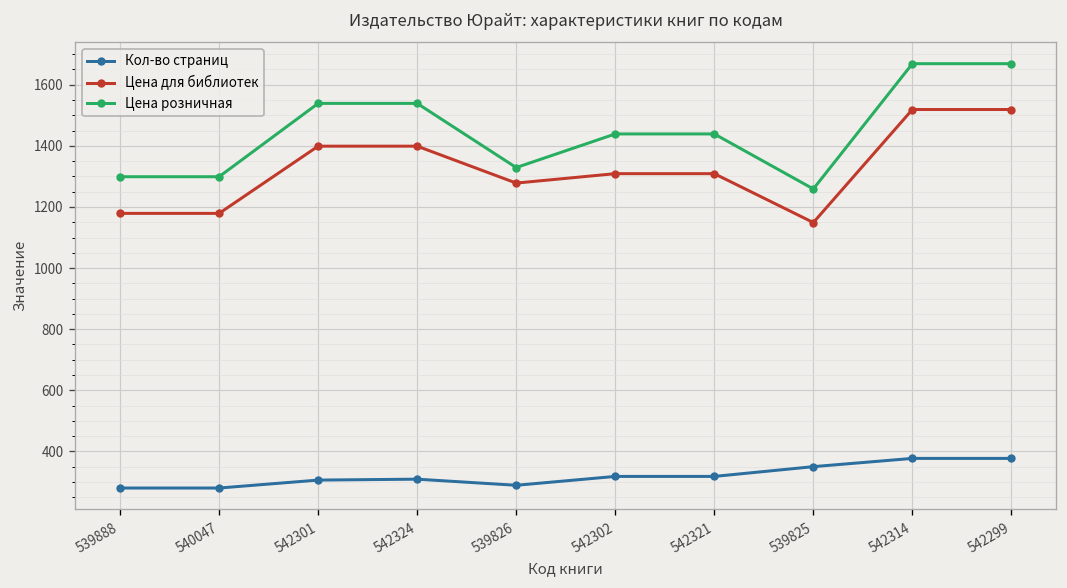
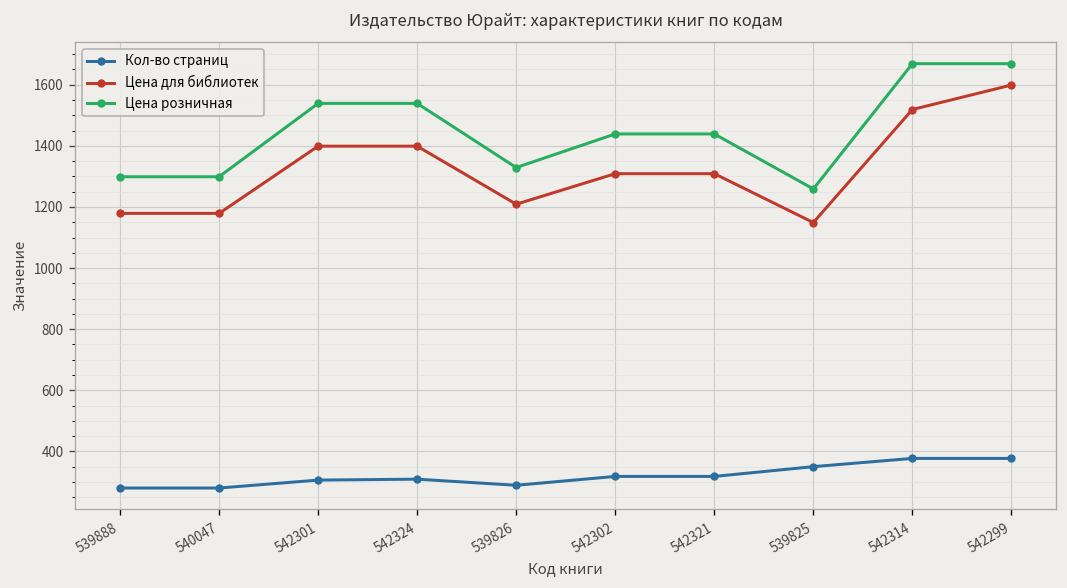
  {
    "Кол-во страниц": {
      "539888": 280,
      "540047": 280,
      "542301": 310,
      "542324": 310,
      "539826": 290,
      "542302": 320,
      "542321": 320,
      "539825": 350,
      "542314": 380,
      "542299": 380
    },
    "Цена для библиотек": {
      "539888": 1180,
      "540047": 1180,
      "542301": 1400,
      "542324": 1400,
-     "539826": 1280,
+     "539826": 1210,
      "542302": 1310,
      "542321": 1310,
      "539825": 1150,
      "542314": 1520,
-     "542299": 1520
+     "542299": 1600
    },
    "Цена розничная": {
      "539888": 1300,
      "540047": 1300,
      "542301": 1540,
      "542324": 1540,
      "539826": 1330,
      "542302": 1440,
      "542321": 1440,
      "539825": 1260,
      "542314": 1670,
      "542299": 1670
    }
  }
